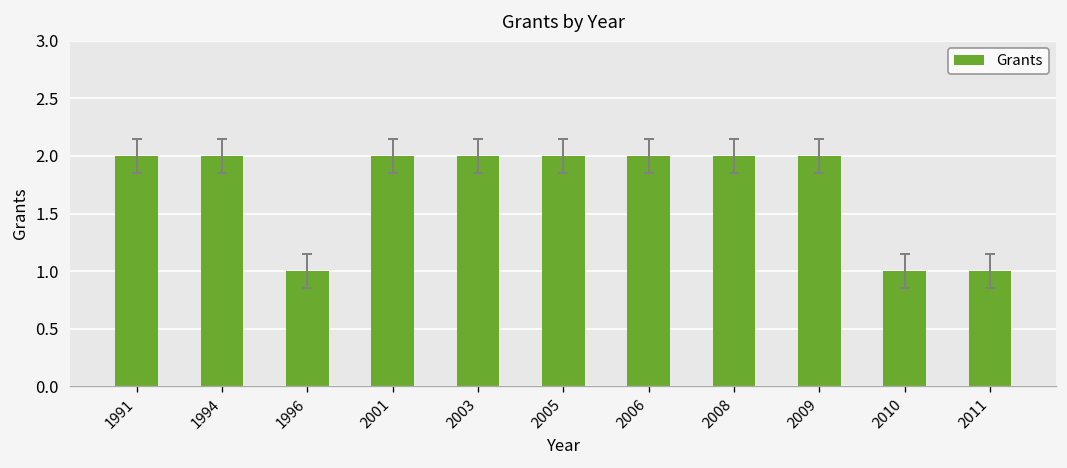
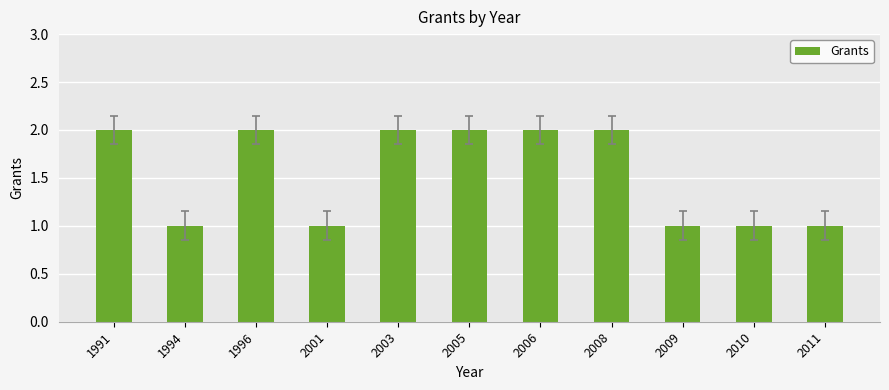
  {
    "Grants": {
      "1991": 2,
-     "1994": 2,
-     "1996": 1,
-     "2001": 2,
+     "1994": 1,
+     "1996": 2,
+     "2001": 1,
      "2003": 2,
      "2005": 2,
      "2006": 2,
      "2008": 2,
-     "2009": 2,
+     "2009": 1,
      "2010": 1,
      "2011": 1
    }
  }
